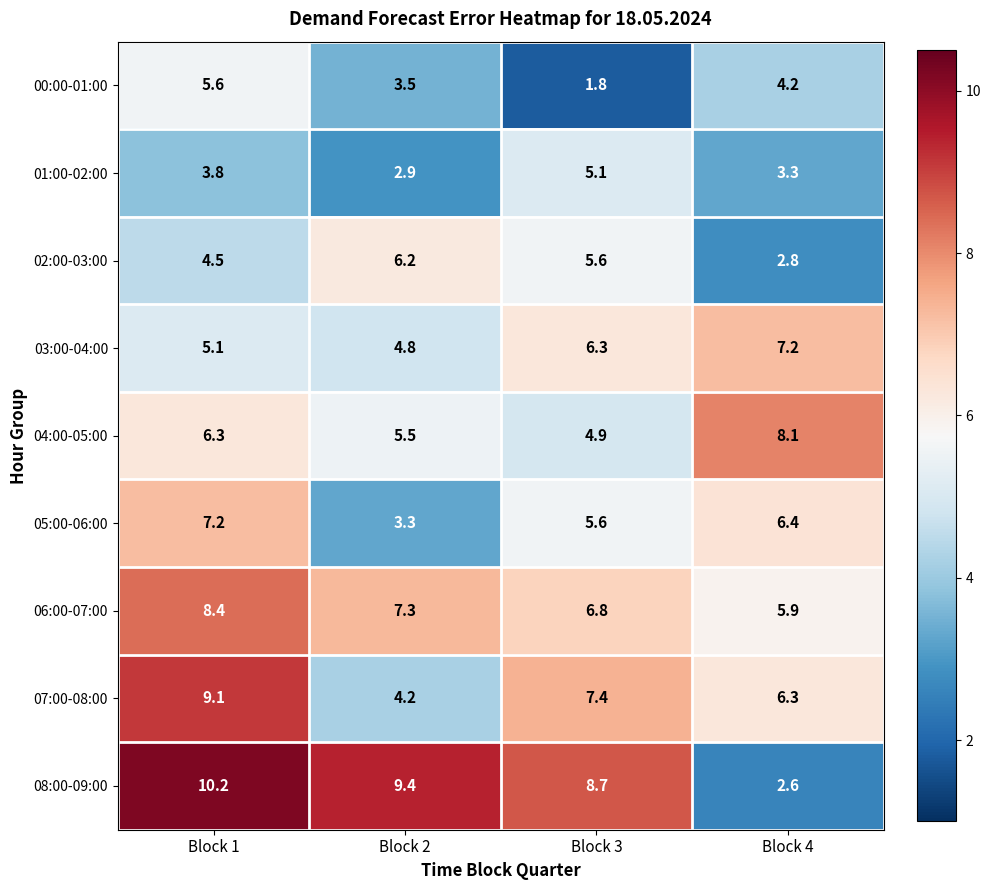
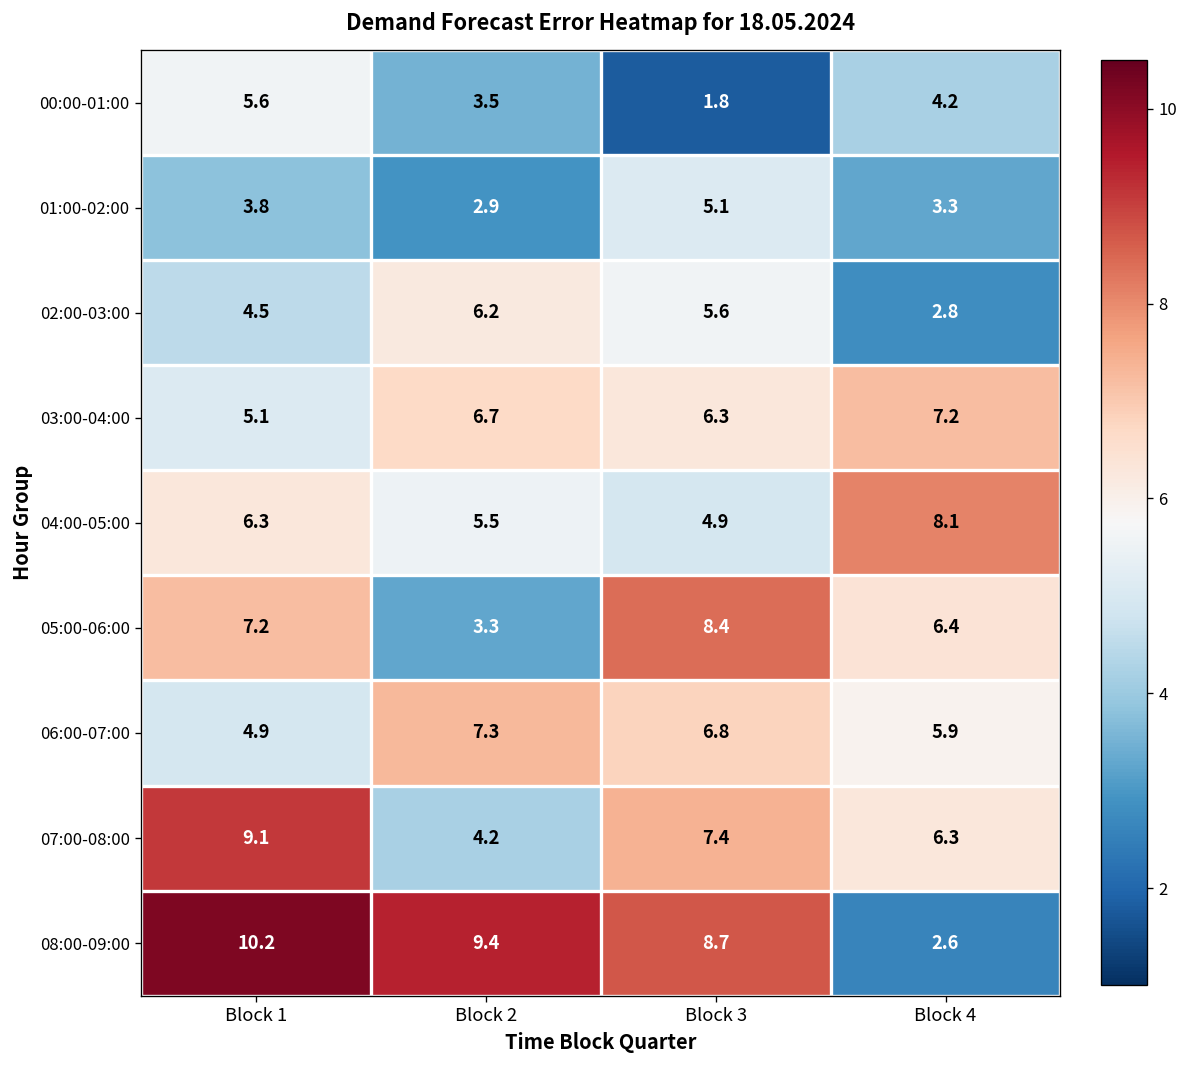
  {
    "00:00-01:00": {
      "Block 1": 5.6,
      "Block 2": 3.5,
      "Block 3": 1.8,
      "Block 4": 4.2
    },
    "01:00-02:00": {
      "Block 1": 3.8,
      "Block 2": 2.9,
      "Block 3": 5.1,
      "Block 4": 3.3
    },
    "02:00-03:00": {
      "Block 1": 4.5,
      "Block 2": 6.2,
      "Block 3": 5.6,
      "Block 4": 2.8
    },
    "03:00-04:00": {
      "Block 1": 5.1,
-     "Block 2": 4.8,
+     "Block 2": 6.7,
      "Block 3": 6.3,
      "Block 4": 7.2
    },
    "04:00-05:00": {
      "Block 1": 6.3,
      "Block 2": 5.5,
      "Block 3": 4.9,
      "Block 4": 8.1
    },
    "05:00-06:00": {
      "Block 1": 7.2,
      "Block 2": 3.3,
-     "Block 3": 5.6,
+     "Block 3": 8.4,
      "Block 4": 6.4
    },
    "06:00-07:00": {
-     "Block 1": 8.4,
+     "Block 1": 4.9,
      "Block 2": 7.3,
      "Block 3": 6.8,
      "Block 4": 5.9
    },
    "07:00-08:00": {
      "Block 1": 9.1,
      "Block 2": 4.2,
      "Block 3": 7.4,
      "Block 4": 6.3
    },
    "08:00-09:00": {
      "Block 1": 10.2,
      "Block 2": 9.4,
      "Block 3": 8.7,
      "Block 4": 2.6
    }
  }
